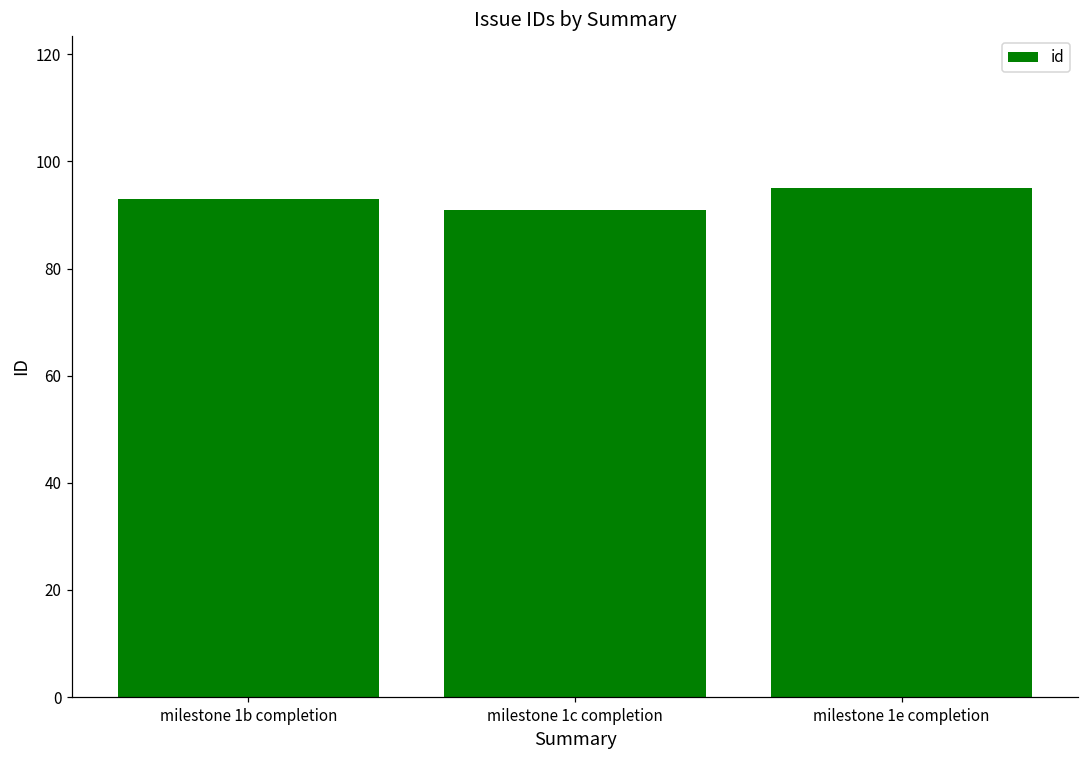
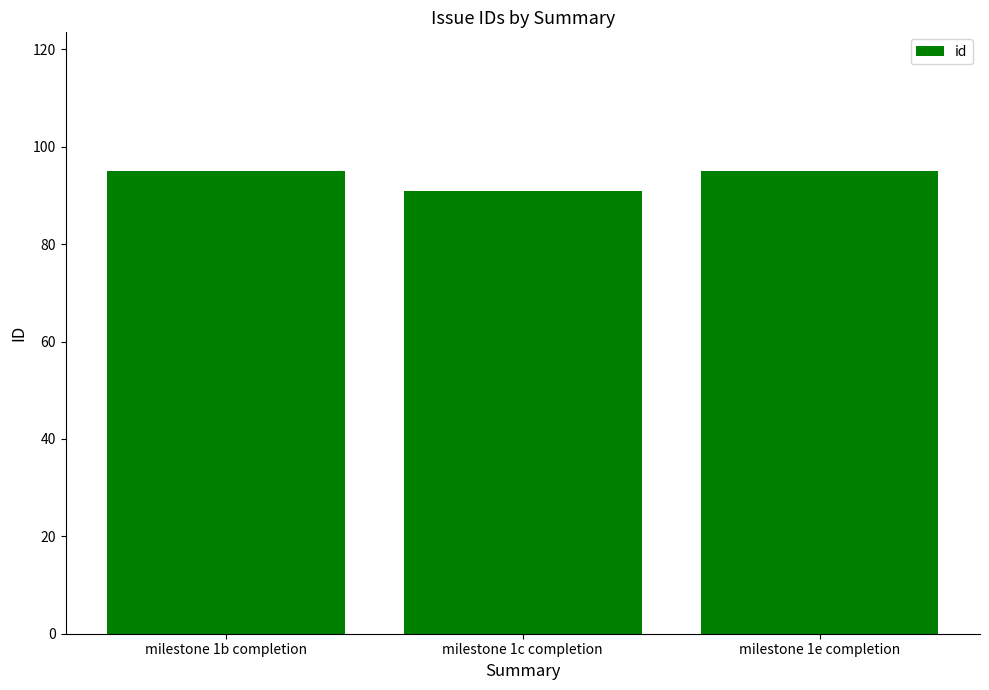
  {
-   "milestone 1b completion": 93,
+   "milestone 1b completion": 95,
    "milestone 1c completion": 91,
    "milestone 1e completion": 95
  }
